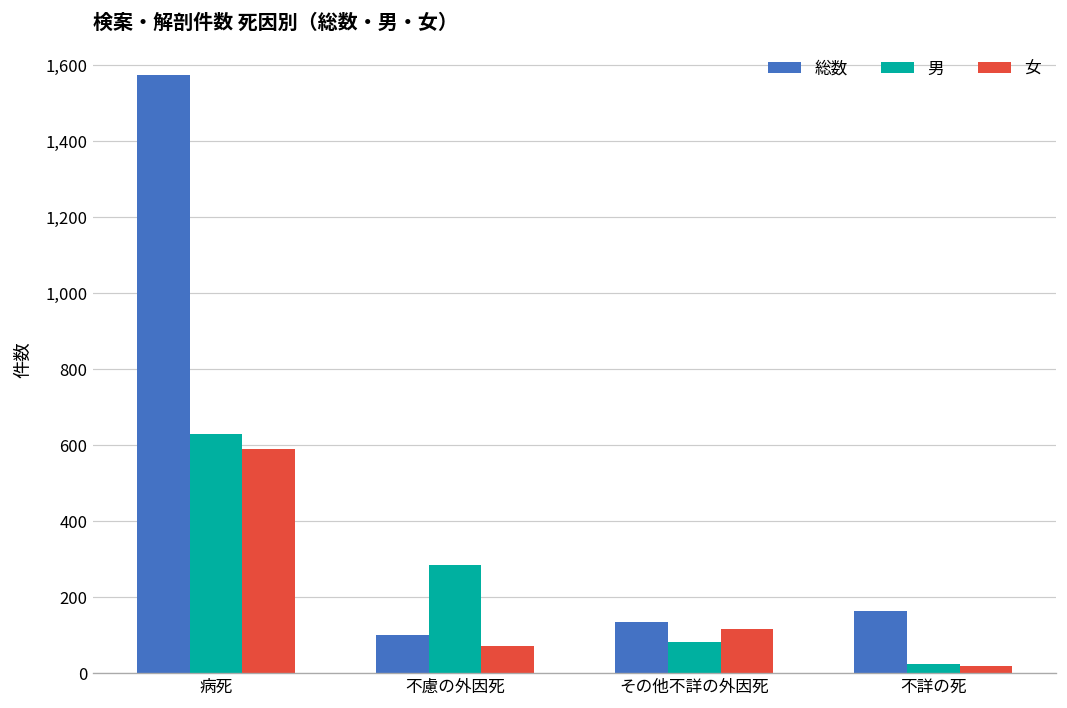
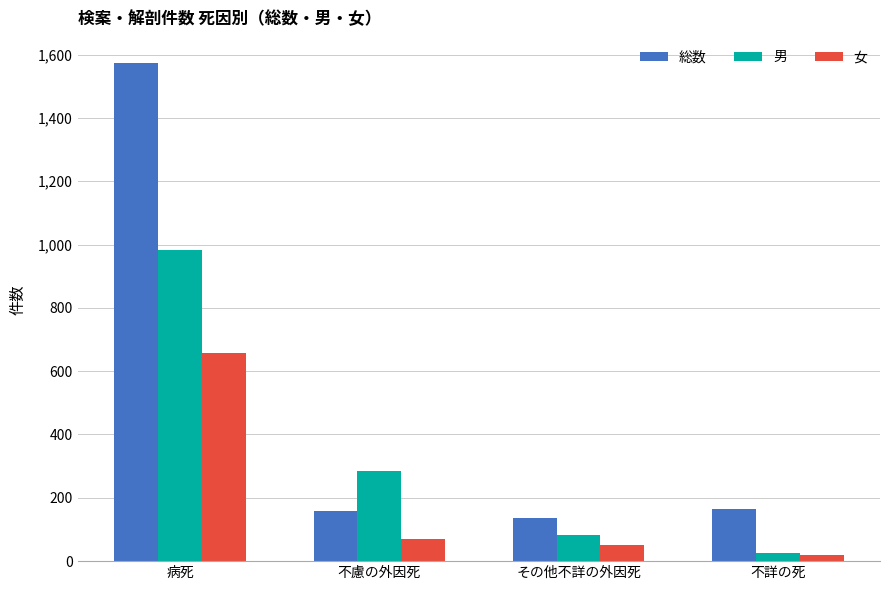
  {
    "総数": {
      "病死": "1,570",
-     "不慮の外因死": "100",
+     "不慮の外因死": "160",
      "その他不詳の外因死": "140",
      "不詳の死": "160"
    },
    "男": {
-     "病死": "630",
+     "病死": "980",
      "不慮の外因死": "280",
      "その他不詳の外因死": "80",
      "不詳の死": "30"
    },
    "女": {
-     "病死": "590",
+     "病死": "660",
      "不慮の外因死": "70",
-     "その他不詳の外因死": "120",
+     "その他不詳の外因死": "50",
      "不詳の死": "20"
    }
  }
